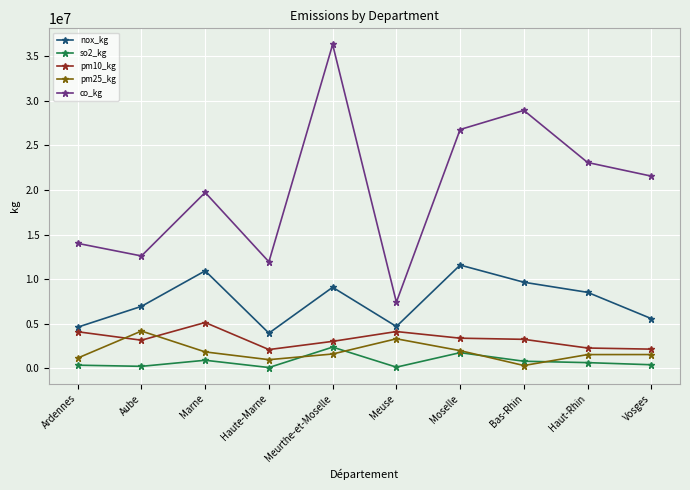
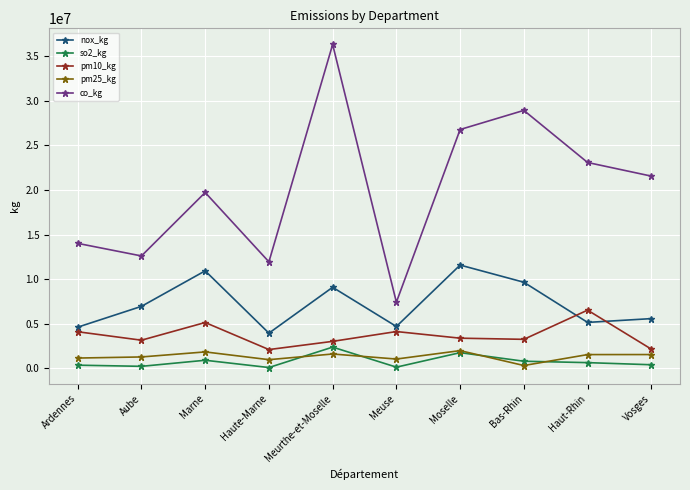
  {
    "nox_kg": {
      "Ardennes": 5000000,
      "Aube": 7000000,
      "Marne": 11000000,
      "Haute-Marne": 4000000,
      "Meurthe-et-Moselle": 9000000,
      "Meuse": 5000000,
      "Moselle": 12000000,
      "Bas-Rhin": 10000000,
-     "Haut-Rhin": 9000000,
+     "Haut-Rhin": 5000000,
      "Vosges": 6000000
    },
    "so2_kg": {
      "Ardennes": 0,
      "Aube": 0,
      "Marne": 1000000,
      "Haute-Marne": 0,
      "Meurthe-et-Moselle": 2000000,
      "Meuse": 0,
      "Bas-Rhin": 1000000,
      "Haut-Rhin": 1000000,
      "Vosges": 0
    },
    "pm10_kg": {
      "Ardennes": 4000000,
      "Aube": 3000000,
      "Marne": 5000000,
      "Haute-Marne": 2000000,
      "Meurthe-et-Moselle": 3000000,
      "Meuse": 4000000,
      "Moselle": 3000000,
      "Bas-Rhin": 3000000,
-     "Haut-Rhin": 2000000,
+     "Haut-Rhin": 7000000,
      "Vosges": 2000000
    },
    "pm25_kg": {
      "Ardennes": 1000000,
-     "Aube": 4000000,
+     "Aube": 1000000,
      "Marne": 2000000,
      "Haute-Marne": 1000000,
      "Meurthe-et-Moselle": 2000000,
-     "Meuse": 3000000,
+     "Meuse": 1000000,
      "Bas-Rhin": 0,
      "Haut-Rhin": 2000000,
      "Vosges": 2000000
    },
    "co_kg": {
      "Ardennes": 14000000,
      "Aube": 13000000,
      "Marne": 20000000,
      "Haute-Marne": 12000000,
      "Meurthe-et-Moselle": 36000000,
      "Meuse": 7000000,
      "Moselle": 27000000,
      "Bas-Rhin": 29000000,
      "Haut-Rhin": 23000000,
      "Vosges": 22000000
    }
  }
